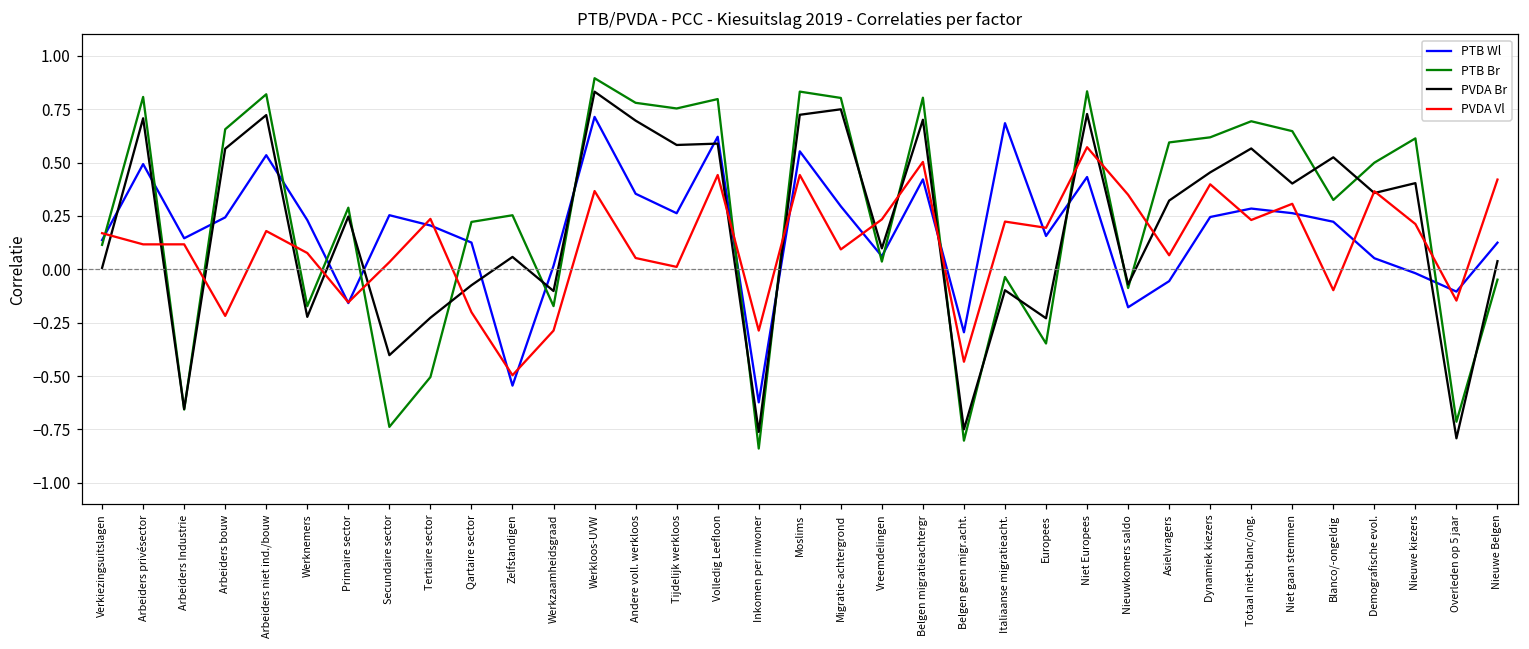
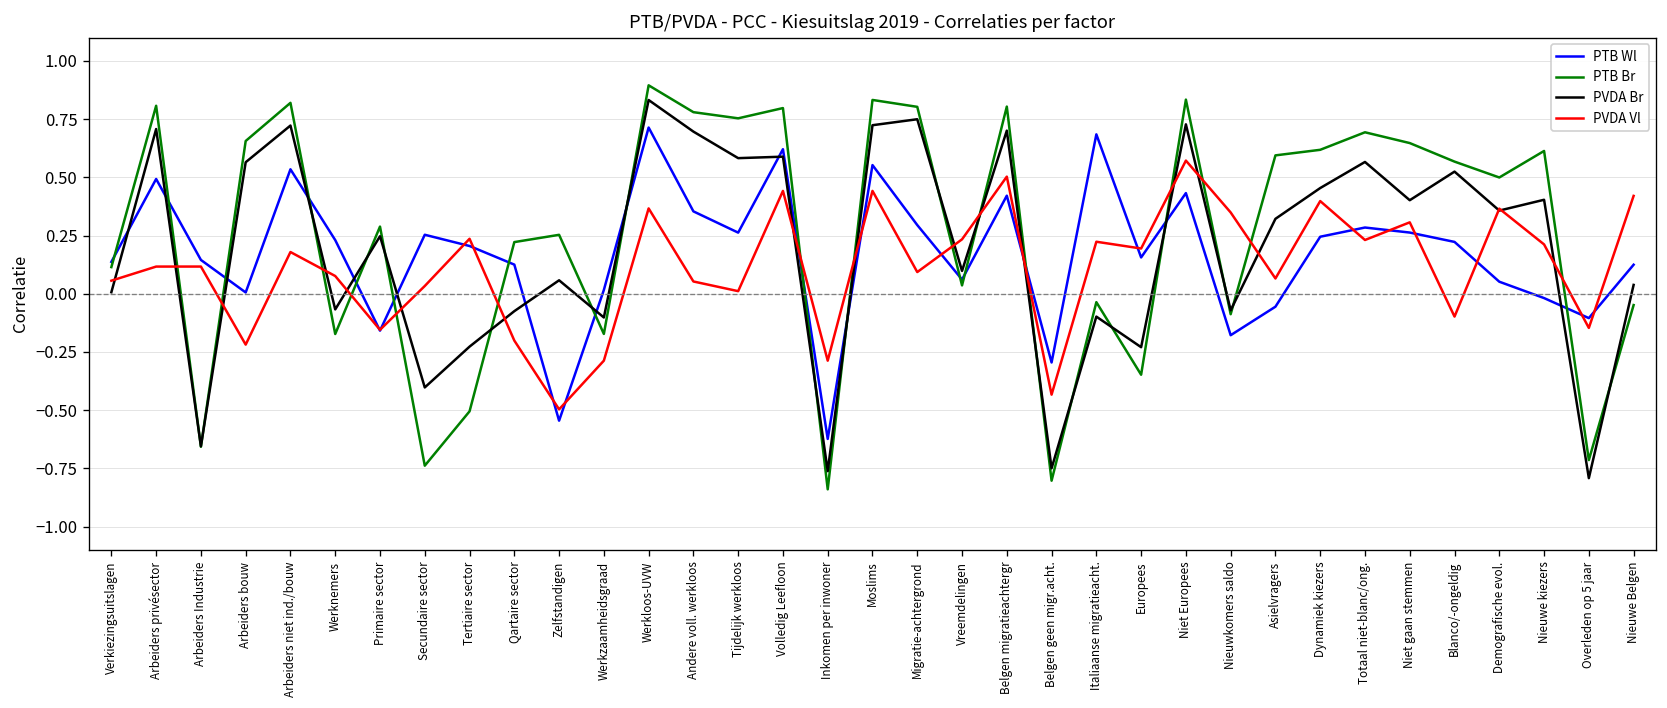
  {
    "PTB Wl": {
      "Verkiezingsuitslagen": 0.14,
      "Arbeiders privésector": 0.49,
      "Arbeiders Industrie": 0.15,
-     "Arbeiders bouw": 0.24,
+     "Arbeiders bouw": 0.01,
      "Arbeiders niet ind./bouw": 0.53,
      "Werknemers": 0.23,
      "Secundaire sector": 0.25,
      "Tertiaire sector": 0.21,
      "Qartaire sector": 0.13,
      "Zelfstandigen": -0.55,
      "Werkzaamheidsgraad": 0.02,
      "Werkloos-UVW": 0.71,
      "Andere voll. werkloos": 0.35,
      "Tijdelijk werkloos": 0.26,
      "Volledig Leefloon": 0.62,
      "Inkomen per inwoner": -0.62,
      "Moslims": 0.55,
      "Migratie-achtergrond": 0.30,
      "Vreemdelingen": 0.06,
      "Belgen migratieachtergr": 0.42,
      "Belgen geen migr.acht.": -0.30,
      "Italiaanse migratieacht.": 0.68,
      "Europees": 0.16,
      "Niet Europees": 0.43,
      "Nieuwkomers saldo": -0.18,
      "Asielvragers": -0.06,
      "Dynamiek kiezers": 0.24,
      "Totaal niet-blanc/ong.": 0.28,
      "Niet gaan stemmen": 0.26,
      "Blanco/-ongeldig": 0.22,
      "Demografische evol.": 0.05,
      "Nieuwe kiezers": -0.02,
      "Overleden op 5 jaar": -0.10,
      "Nieuwe Belgen": 0.12
    },
    "PTB Br": {
      "Verkiezingsuitslagen": 0.11,
      "Arbeiders privésector": 0.81,
      "Arbeiders bouw": 0.66,
      "Arbeiders niet ind./bouw": 0.82,
      "Werknemers": -0.17,
      "Primaire sector": 0.29,
      "Secundaire sector": -0.74,
      "Tertiaire sector": -0.50,
      "Qartaire sector": 0.22,
      "Zelfstandigen": 0.25,
      "Werkzaamheidsgraad": -0.17,
      "Werkloos-UVW": 0.90,
      "Andere voll. werkloos": 0.78,
      "Tijdelijk werkloos": 0.75,
      "Volledig Leefloon": 0.80,
      "Inkomen per inwoner": -0.84,
      "Moslims": 0.83,
      "Migratie-achtergrond": 0.80,
      "Vreemdelingen": 0.04,
      "Belgen migratieachtergr": 0.80,
      "Belgen geen migr.acht.": -0.80,
      "Italiaanse migratieacht.": -0.04,
      "Europees": -0.35,
      "Niet Europees": 0.83,
      "Nieuwkomers saldo": -0.09,
      "Asielvragers": 0.59,
      "Dynamiek kiezers": 0.62,
      "Totaal niet-blanc/ong.": 0.69,
      "Niet gaan stemmen": 0.65,
-     "Blanco/-ongeldig": 0.32,
+     "Blanco/-ongeldig": 0.57,
      "Demografische evol.": 0.50,
      "Nieuwe kiezers": 0.61,
      "Overleden op 5 jaar": -0.71,
      "Nieuwe Belgen": -0.05
    },
    "PVDA Br": {
      "Verkiezingsuitslagen": 0.01,
      "Arbeiders privésector": 0.71,
      "Arbeiders bouw": 0.56,
      "Arbeiders niet ind./bouw": 0.72,
-     "Werknemers": -0.22,
+     "Werknemers": -0.07,
      "Primaire sector": 0.25,
      "Secundaire sector": -0.40,
      "Tertiaire sector": -0.23,
      "Qartaire sector": -0.07,
      "Zelfstandigen": 0.06,
      "Werkzaamheidsgraad": -0.10,
      "Werkloos-UVW": 0.83,
      "Andere voll. werkloos": 0.70,
      "Tijdelijk werkloos": 0.58,
      "Volledig Leefloon": 0.59,
      "Inkomen per inwoner": -0.76,
      "Moslims": 0.72,
      "Migratie-achtergrond": 0.75,
      "Vreemdelingen": 0.10,
      "Belgen migratieachtergr": 0.70,
      "Belgen geen migr.acht.": -0.75,
      "Italiaanse migratieacht.": -0.10,
      "Europees": -0.23,
      "Niet Europees": 0.73,
      "Nieuwkomers saldo": -0.07,
      "Asielvragers": 0.32,
      "Dynamiek kiezers": 0.45,
      "Totaal niet-blanc/ong.": 0.57,
      "Niet gaan stemmen": 0.40,
      "Blanco/-ongeldig": 0.52,
      "Nieuwe kiezers": 0.40,
      "Overleden op 5 jaar": -0.79,
      "Nieuwe Belgen": 0.04
    },
    "PVDA Vl": {
-     "Verkiezingsuitslagen": 0.17,
+     "Verkiezingsuitslagen": 0.06,
      "Arbeiders privésector": 0.12,
      "Arbeiders Industrie": 0.12,
      "Arbeiders bouw": -0.22,
      "Arbeiders niet ind./bouw": 0.18,
      "Werknemers": 0.08,
      "Secundaire sector": 0.03,
      "Tertiaire sector": 0.24,
      "Qartaire sector": -0.20,
      "Zelfstandigen": -0.50,
      "Werkzaamheidsgraad": -0.29,
      "Werkloos-UVW": 0.37,
      "Andere voll. werkloos": 0.05,
      "Tijdelijk werkloos": 0.01,
      "Volledig Leefloon": 0.44,
      "Inkomen per inwoner": -0.29,
      "Moslims": 0.44,
      "Migratie-achtergrond": 0.09,
      "Vreemdelingen": 0.23,
      "Belgen migratieachtergr": 0.50,
      "Belgen geen migr.acht.": -0.43,
      "Italiaanse migratieacht.": 0.22,
      "Europees": 0.19,
      "Niet Europees": 0.57,
      "Nieuwkomers saldo": 0.35,
      "Asielvragers": 0.07,
      "Dynamiek kiezers": 0.40,
      "Totaal niet-blanc/ong.": 0.23,
      "Niet gaan stemmen": 0.31,
      "Blanco/-ongeldig": -0.10,
      "Nieuwe kiezers": 0.21,
      "Overleden op 5 jaar": -0.15,
      "Nieuwe Belgen": 0.42
    }
  }
